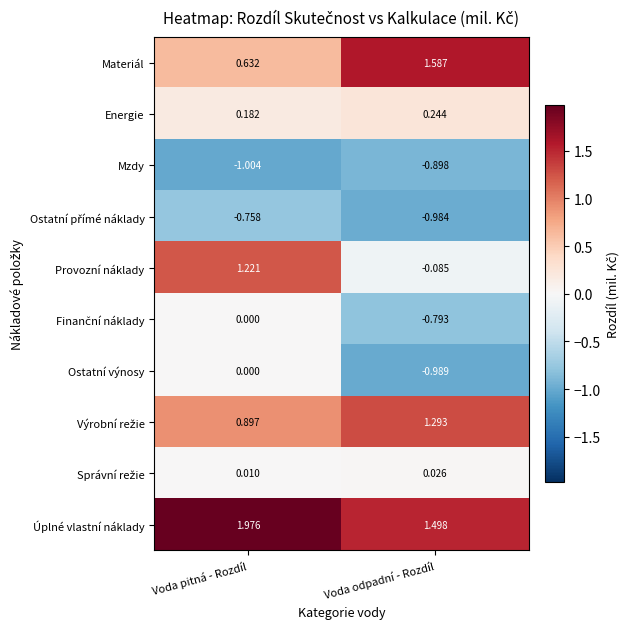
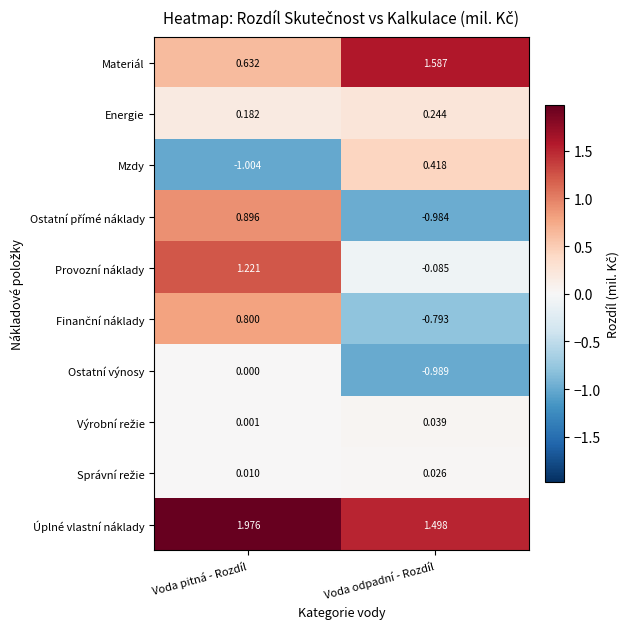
  {
    "Materiál": {
      "Voda pitná - Rozdíl": 0.632,
      "Voda odpadní - Rozdíl": 1.587
    },
    "Energie": {
      "Voda pitná - Rozdíl": 0.182,
      "Voda odpadní - Rozdíl": 0.244
    },
    "Mzdy": {
      "Voda pitná - Rozdíl": -1.004,
-     "Voda odpadní - Rozdíl": -0.898
+     "Voda odpadní - Rozdíl": 0.418
    },
    "Ostatní přímé náklady": {
-     "Voda pitná - Rozdíl": -0.758,
+     "Voda pitná - Rozdíl": 0.896,
      "Voda odpadní - Rozdíl": -0.984
    },
    "Provozní náklady": {
      "Voda pitná - Rozdíl": 1.221,
      "Voda odpadní - Rozdíl": -0.085
    },
    "Finanční náklady": {
-     "Voda pitná - Rozdíl": 0.000,
+     "Voda pitná - Rozdíl": 0.800,
      "Voda odpadní - Rozdíl": -0.793
    },
    "Ostatní výnosy": {
      "Voda pitná - Rozdíl": 0.000,
      "Voda odpadní - Rozdíl": -0.989
    },
    "Výrobní režie": {
-     "Voda pitná - Rozdíl": 0.897,
-     "Voda odpadní - Rozdíl": 1.293
+     "Voda pitná - Rozdíl": 0.001,
+     "Voda odpadní - Rozdíl": 0.039
    },
    "Správní režie": {
      "Voda pitná - Rozdíl": 0.010,
      "Voda odpadní - Rozdíl": 0.026
    },
    "Úplné vlastní náklady": {
      "Voda pitná - Rozdíl": 1.976,
      "Voda odpadní - Rozdíl": 1.498
    }
  }
